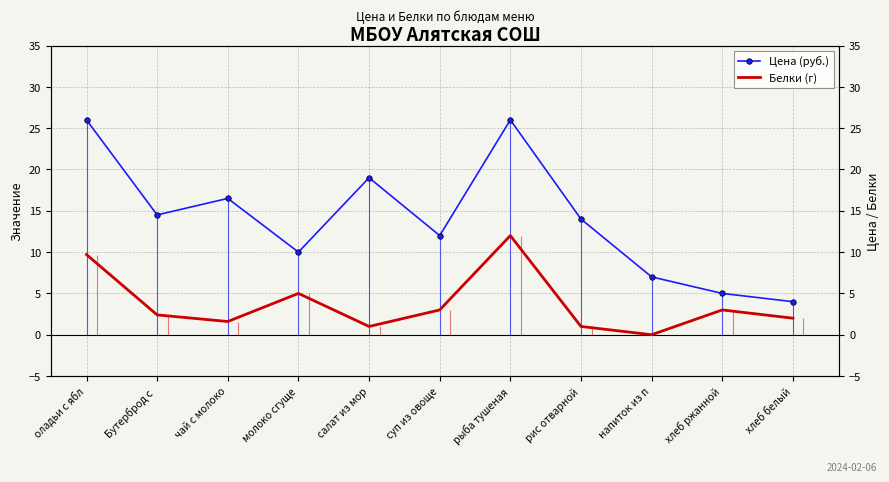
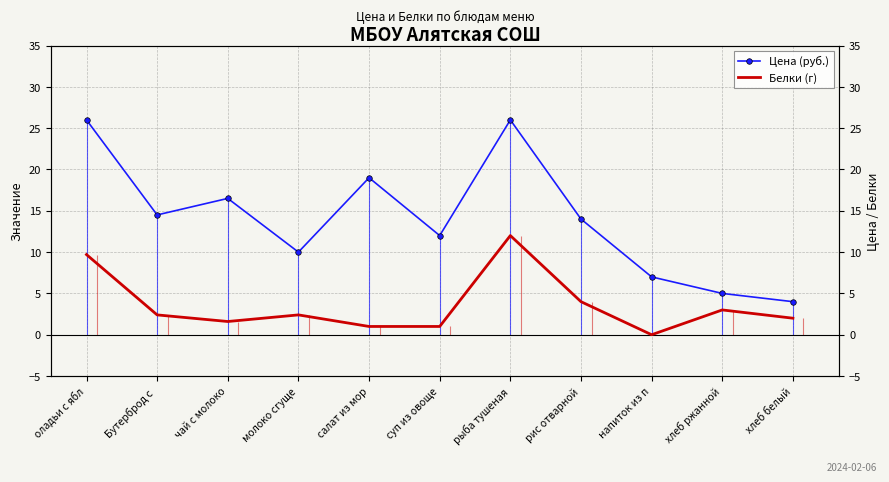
  {
    "Цена (руб.)": {
      "оладьи с ябл": 26,
      "Бутерброд с": 15,
      "чай с молоко": 17,
      "молоко сгуще": 10,
      "салат из мор": 19,
      "суп из овоще": 12,
      "рыба тушеная": 26,
      "рис отварной": 14,
      "напиток из п": 7,
      "хлеб ржанной": 5,
      "хлеб белый": 4
    },
    "Белки (г)": {
      "оладьи с ябл": 10,
      "Бутерброд с": 2,
      "чай с молоко": 2,
-     "молоко сгуще": 5,
+     "молоко сгуще": 2,
      "салат из мор": 1,
-     "суп из овоще": 3,
+     "суп из овоще": 1,
      "рыба тушеная": 12,
-     "рис отварной": 1,
+     "рис отварной": 4,
      "напиток из п": 0,
      "хлеб ржанной": 3,
      "хлеб белый": 2
    }
  }
